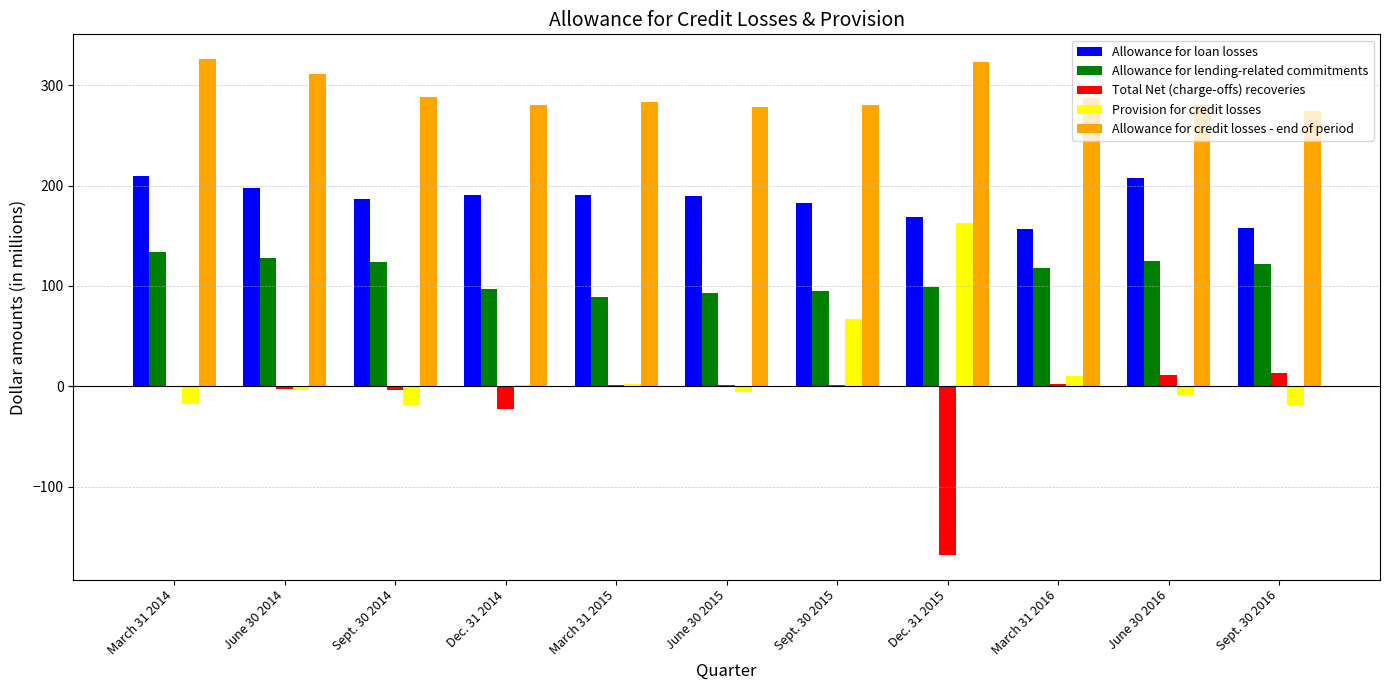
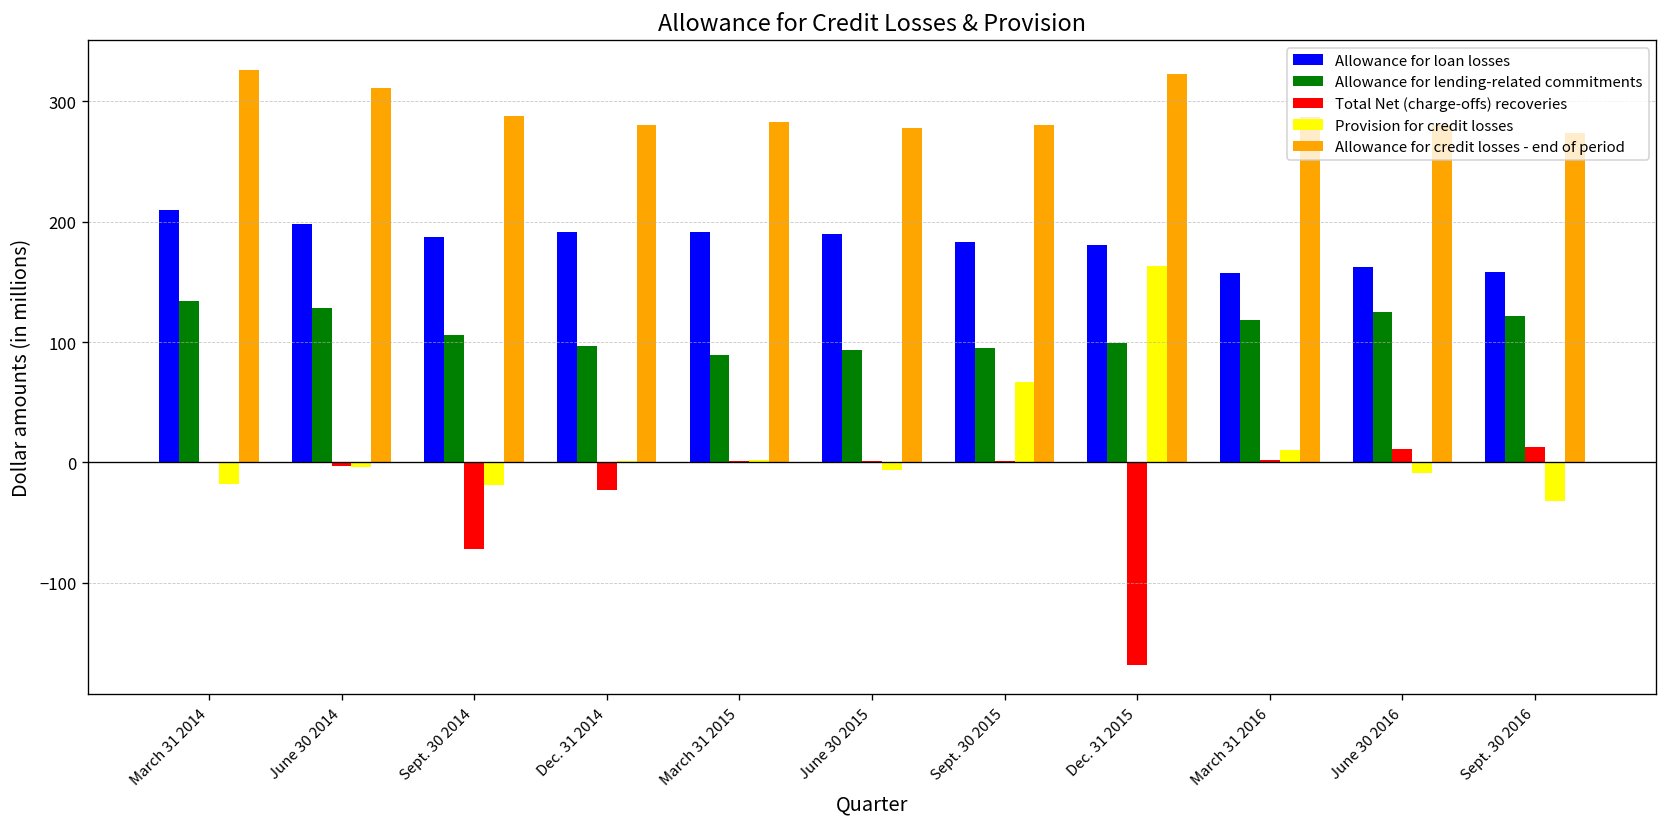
  {
    "Allowance for loan losses": {
      "March 31 2014": 210,
      "June 30 2014": 198,
      "Sept. 30 2014": 187,
      "Dec. 31 2014": 191,
      "March 31 2015": 191,
      "June 30 2015": 190,
      "Sept. 30 2015": 183,
-     "Dec. 31 2015": 169,
+     "Dec. 31 2015": 181,
      "March 31 2016": 157,
-     "June 30 2016": 208,
+     "June 30 2016": 162,
      "Sept. 30 2016": 158
    },
    "Allowance for lending-related commitments": {
      "March 31 2014": 134,
      "June 30 2014": 128,
-     "Sept. 30 2014": 124,
+     "Sept. 30 2014": 106,
      "Dec. 31 2014": 97,
      "March 31 2015": 89,
      "June 30 2015": 93,
      "Sept. 30 2015": 95,
      "Dec. 31 2015": 99,
      "March 31 2016": 118,
      "June 30 2016": 125,
      "Sept. 30 2016": 122
    },
    "Total Net (charge-offs) recoveries": {
      "March 31 2014": 0,
      "June 30 2014": -3,
-     "Sept. 30 2014": -4,
+     "Sept. 30 2014": -72,
      "Dec. 31 2014": -23,
      "Dec. 31 2015": -168,
      "June 30 2016": 11,
      "Sept. 30 2016": 13
    },
    "Provision for credit losses": {
      "March 31 2014": -18,
      "June 30 2014": -4,
      "Sept. 30 2014": -19,
      "June 30 2015": -6,
      "Sept. 30 2015": 67,
      "Dec. 31 2015": 163,
      "March 31 2016": 10,
      "June 30 2016": -9,
-     "Sept. 30 2016": -19
+     "Sept. 30 2016": -32
    },
    "Allowance for credit losses - end of period": {
      "March 31 2014": 326,
      "June 30 2014": 311,
      "Sept. 30 2014": 288,
      "Dec. 31 2014": 280,
      "March 31 2015": 283,
      "June 30 2015": 278,
      "Sept. 30 2015": 280,
      "Dec. 31 2015": 323
    }
  }
